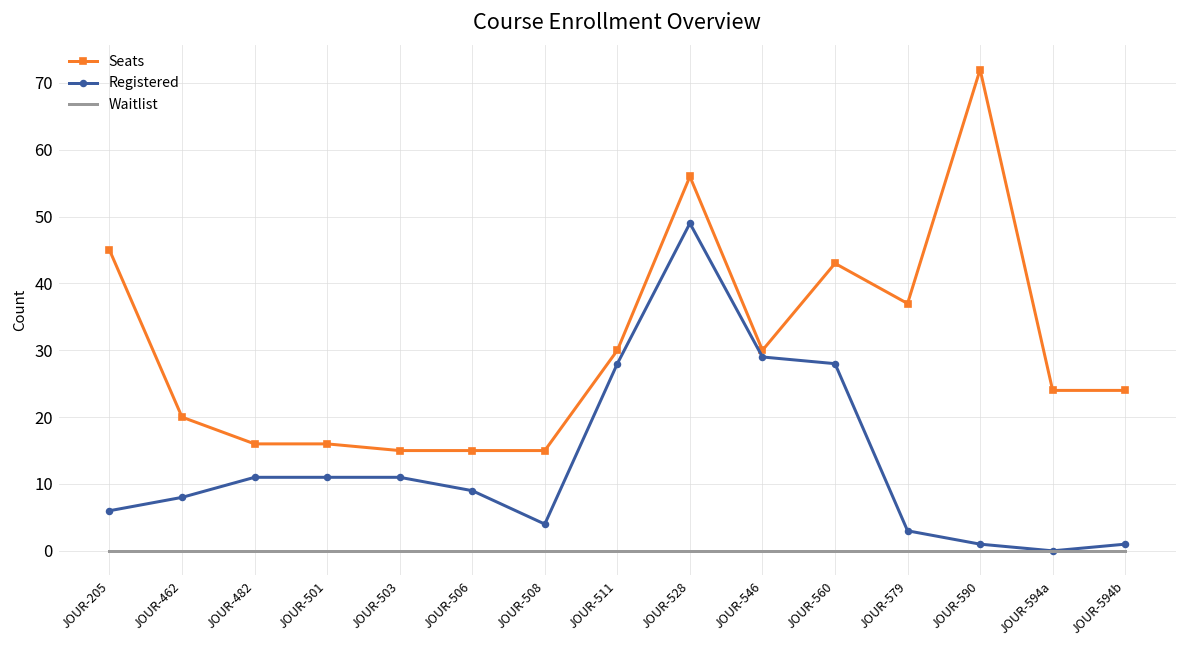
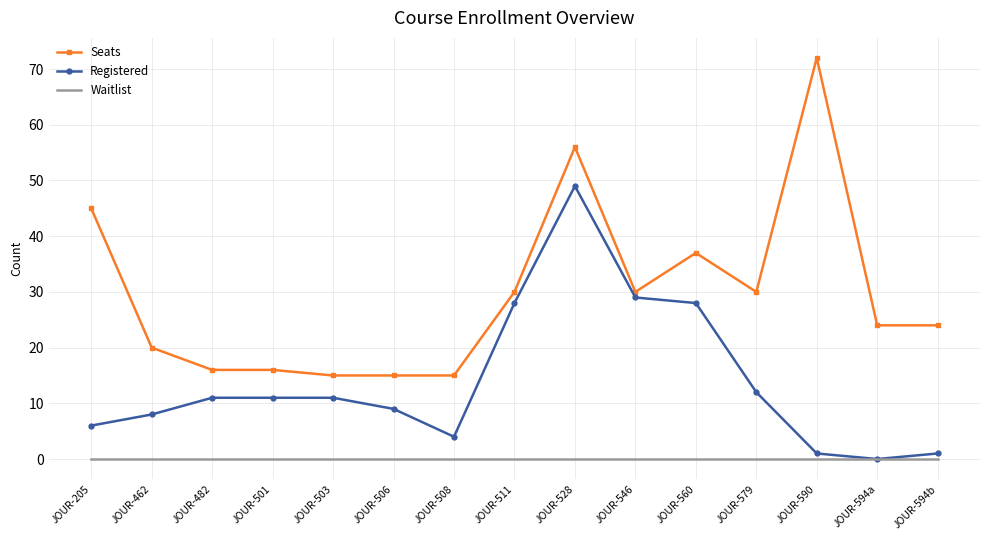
  {
    "Seats": {
      "JOUR-205": 45,
      "JOUR-462": 20,
      "JOUR-482": 16,
      "JOUR-501": 16,
      "JOUR-503": 15,
      "JOUR-506": 15,
      "JOUR-508": 15,
      "JOUR-511": 30,
      "JOUR-528": 56,
      "JOUR-546": 30,
-     "JOUR-560": 43,
-     "JOUR-579": 37,
+     "JOUR-560": 37,
+     "JOUR-579": 30,
      "JOUR-590": 72,
      "JOUR-594a": 24,
      "JOUR-594b": 24
    },
    "Registered": {
      "JOUR-205": 6,
      "JOUR-462": 8,
      "JOUR-482": 11,
      "JOUR-501": 11,
      "JOUR-503": 11,
      "JOUR-506": 9,
      "JOUR-508": 4,
      "JOUR-511": 28,
      "JOUR-528": 49,
      "JOUR-546": 29,
      "JOUR-560": 28,
-     "JOUR-579": 3,
+     "JOUR-579": 12,
      "JOUR-590": 1,
      "JOUR-594b": 1
    },
    "Waitlist": {
      "JOUR-205": 0,
      "JOUR-462": 0,
      "JOUR-482": 0,
      "JOUR-501": 0,
      "JOUR-503": 0,
      "JOUR-506": 0,
      "JOUR-508": 0,
      "JOUR-511": 0,
      "JOUR-528": 0,
      "JOUR-546": 0,
      "JOUR-560": 0,
      "JOUR-579": 0,
      "JOUR-590": 0,
      "JOUR-594b": 0
    }
  }
